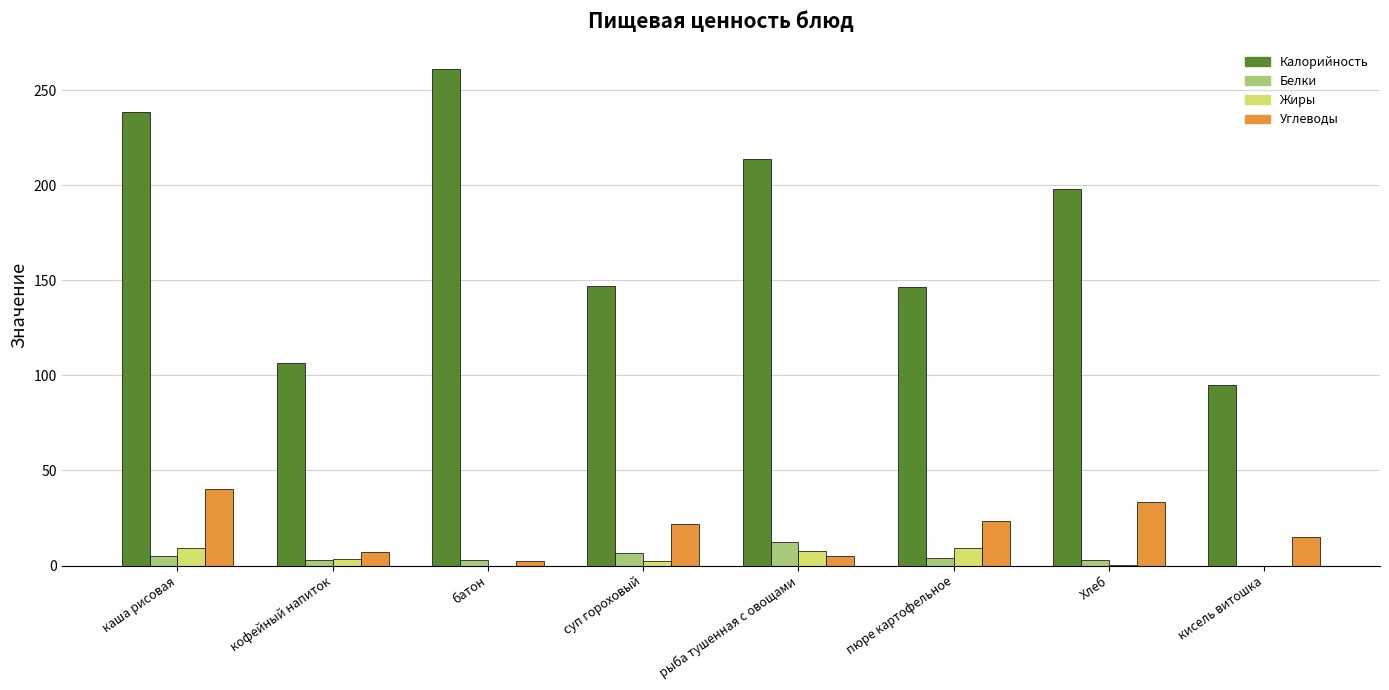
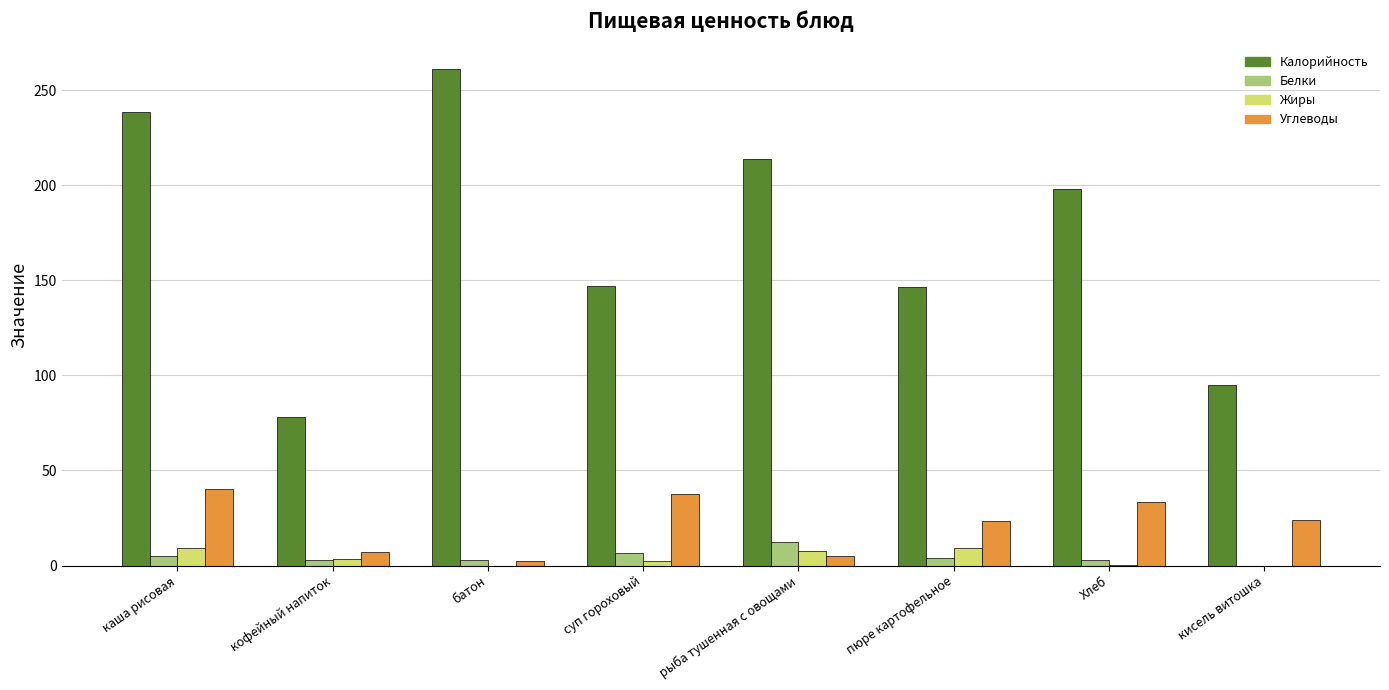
  {
    "Калорийность": {
      "каша рисовая": 239,
-     "кофейный напиток": 106,
+     "кофейный напиток": 78,
      "батон": 261,
      "суп гороховый": 147,
      "рыба тушенная с овощами": 214,
      "пюре картофельное": 146,
      "Хлеб": 198,
      "кисель витошка": 95
    },
    "Углеводы": {
      "каша рисовая": 40,
      "кофейный напиток": 7,
      "батон": 3,
-     "суп гороховый": 22,
+     "суп гороховый": 38,
      "рыба тушенная с овощами": 5,
      "пюре картофельное": 24,
      "Хлеб": 33,
-     "кисель витошка": 15
+     "кисель витошка": 24
    }
  }
